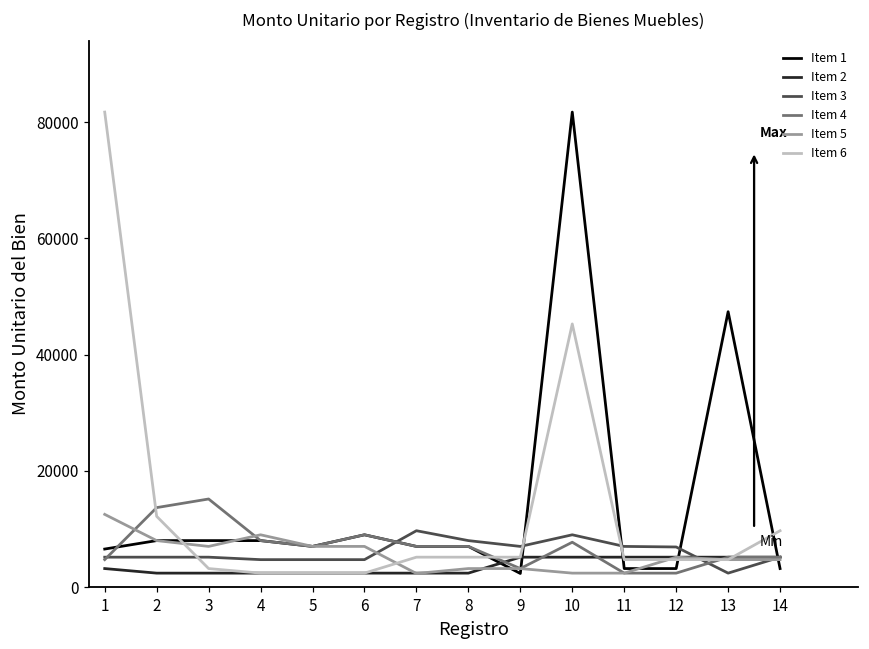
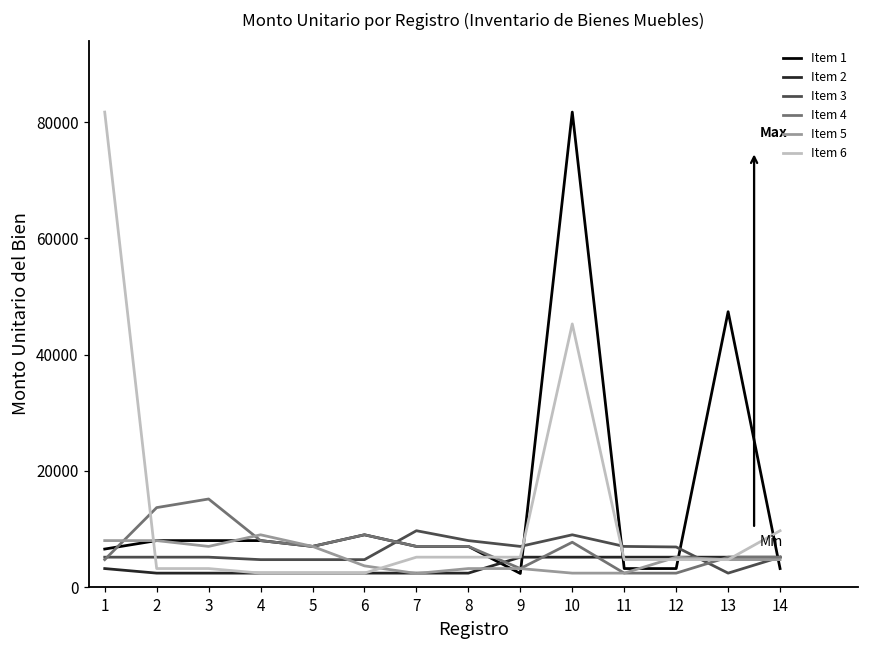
  {
    "Item 1": {
      "1": 7000,
      "3": 8000,
      "9": 2000,
      "10": 82000,
      "11": 3000,
      "12": 3000,
      "13": 47000,
      "14": 3000
    },
    "Item 2": {
      "1": 3000,
      "2": 2000,
      "3": 2000,
      "8": 2000,
      "10": 5000
    },
    "Item 3": {
      "2": 5000,
      "3": 5000,
      "4": 5000,
      "5": 5000,
      "6": 5000,
      "7": 10000,
      "8": 8000,
      "9": 7000,
      "10": 9000,
      "11": 7000,
      "12": 7000,
      "13": 2000
    },
    "Item 4": {
      "2": 14000,
      "3": 15000,
      "10": 8000,
      "12": 2000
    },
    "Item 5": {
-     "1": 13000,
+     "1": 8000,
      "3": 7000,
      "4": 9000,
-     "6": 7000,
+     "6": 4000,
      "8": 3000,
      "10": 2000
    },
    "Item 6": {
      "1": 82000,
-     "2": 12000,
+     "2": 3000,
      "3": 3000,
      "7": 5000,
      "8": 5000,
      "10": 45000,
      "14": 10000
    }
  }
